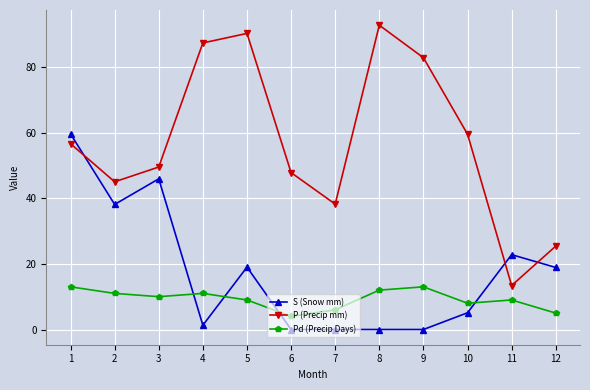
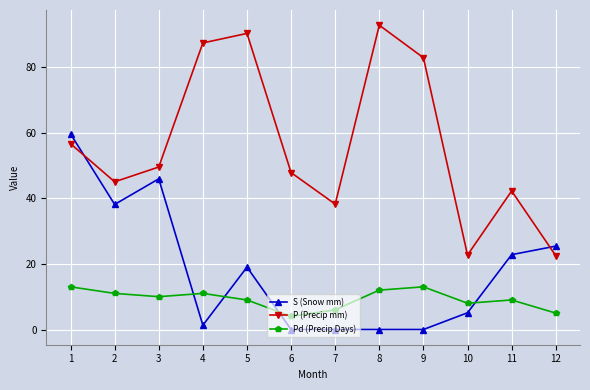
  {
    "S (Snow mm)": {
      "1": 60,
      "2": 38,
      "3": 46,
      "4": 1,
      "5": 19,
      "8": 0,
      "9": 0,
      "10": 5,
      "11": 23,
-     "12": 19
+     "12": 25
    },
    "P (Precip mm)": {
      "1": 57,
      "2": 45,
      "3": 50,
      "4": 87,
      "5": 90,
      "6": 48,
      "7": 38,
      "8": 93,
      "9": 83,
-     "10": 60,
-     "11": 13,
-     "12": 25
+     "10": 23,
+     "11": 42,
+     "12": 23
    },
    "Pd (Precip Days)": {
      "1": 13,
      "2": 11,
      "3": 10,
      "4": 11,
      "5": 9,
      "8": 12,
      "9": 13,
      "10": 8,
      "11": 9,
      "12": 5
    }
  }
